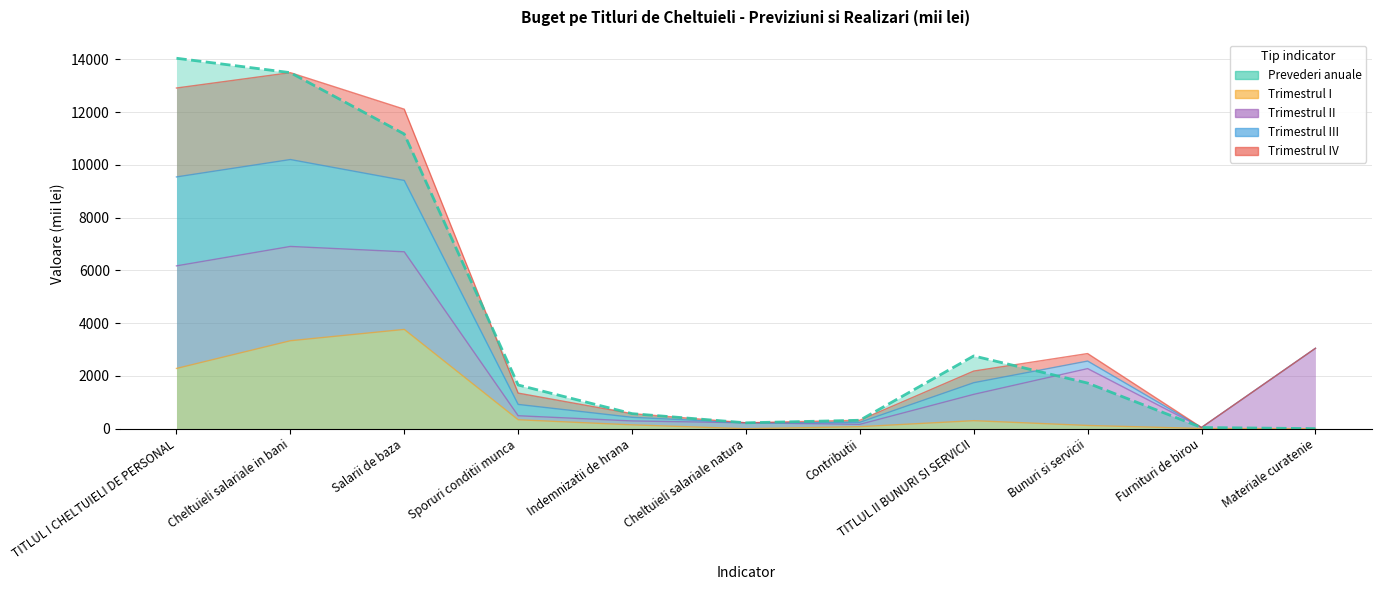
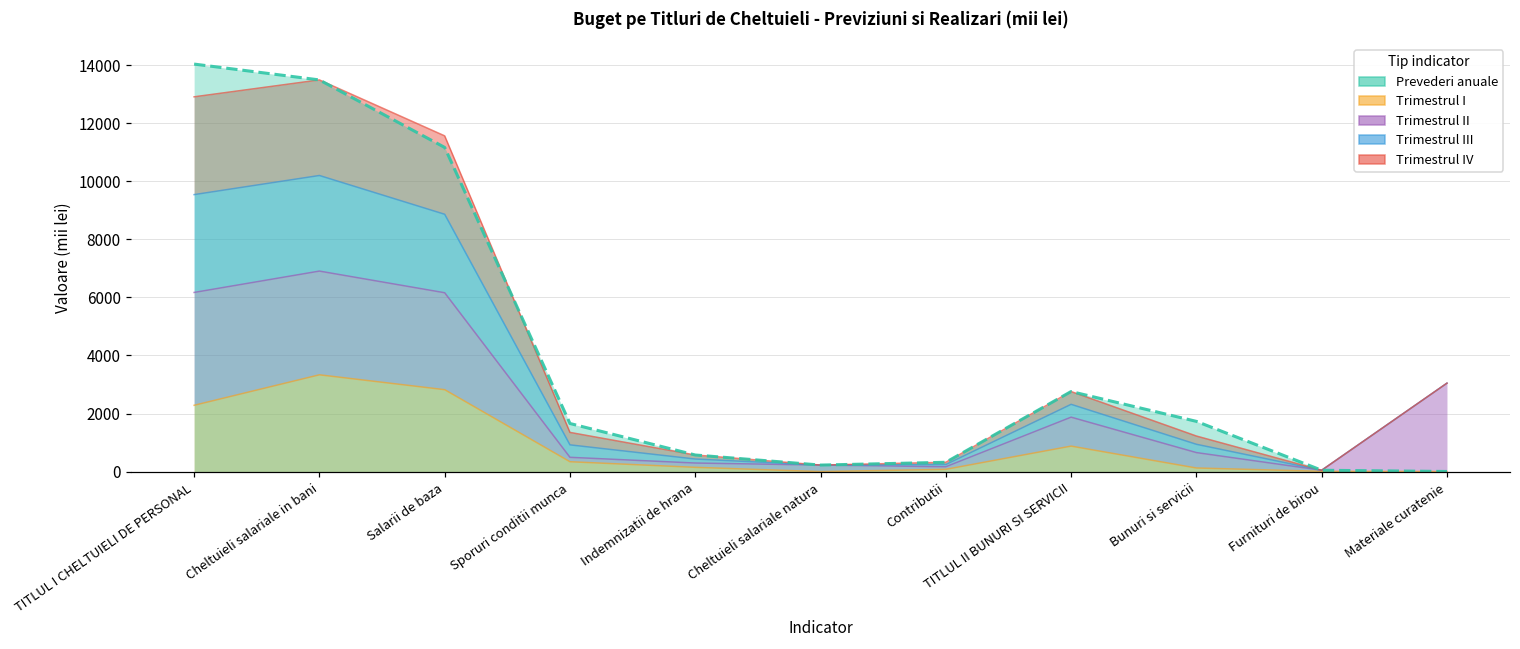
  {
    "Trimestrul I": {
      "TITLUL I CHELTUIELI DE PERSONAL": 2300,
      "Cheltuieli salariale in bani": 3300,
-     "Salarii de baza": 3800,
+     "Salarii de baza": 2800,
      "Sporuri conditii munca": 300,
      "Indemnizatii de hrana": 100,
      "Cheltuieli salariale natura": 0,
-     "TITLUL II BUNURI SI SERVICII": 300,
+     "TITLUL II BUNURI SI SERVICII": 900,
      "Bunuri si servicii": 100
    },
    "Trimestrul II": {
      "TITLUL I CHELTUIELI DE PERSONAL": 3900,
      "Cheltuieli salariale in bani": 3600,
-     "Salarii de baza": 2900,
+     "Salarii de baza": 3300,
      "Sporuri conditii munca": 200,
      "Indemnizatii de hrana": 100,
      "TITLUL II BUNURI SI SERVICII": 1000,
-     "Bunuri si servicii": 2200
+     "Bunuri si servicii": 500
    },
    "Trimestrul IV": {
      "TITLUL I CHELTUIELI DE PERSONAL": 3400,
      "Salarii de baza": 2700,
      "Sporuri conditii munca": 400,
      "Bunuri si servicii": 300
    }
  }
